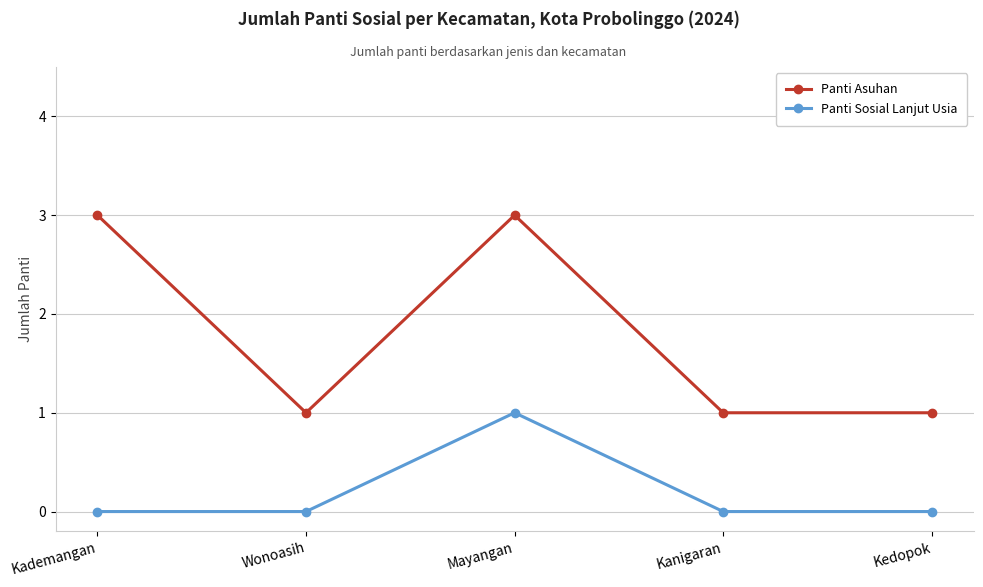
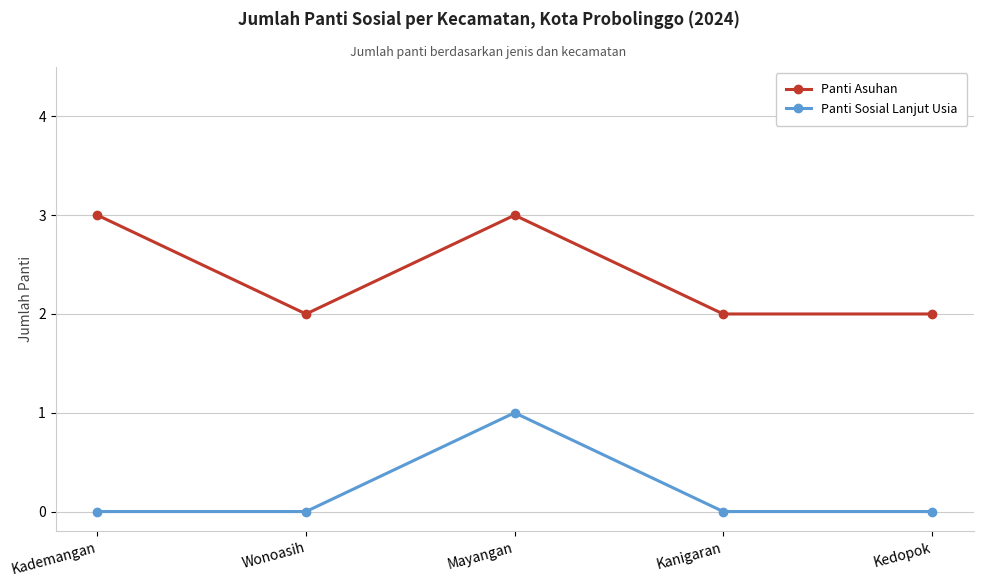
  {
    "Panti Asuhan": {
      "Kademangan": 3,
-     "Wonoasih": 1,
+     "Wonoasih": 2,
      "Mayangan": 3,
-     "Kanigaran": 1,
-     "Kedopok": 1
+     "Kanigaran": 2,
+     "Kedopok": 2
    },
    "Panti Sosial Lanjut Usia": {
      "Kademangan": 0,
      "Wonoasih": 0,
      "Mayangan": 1,
      "Kanigaran": 0,
      "Kedopok": 0
    }
  }
